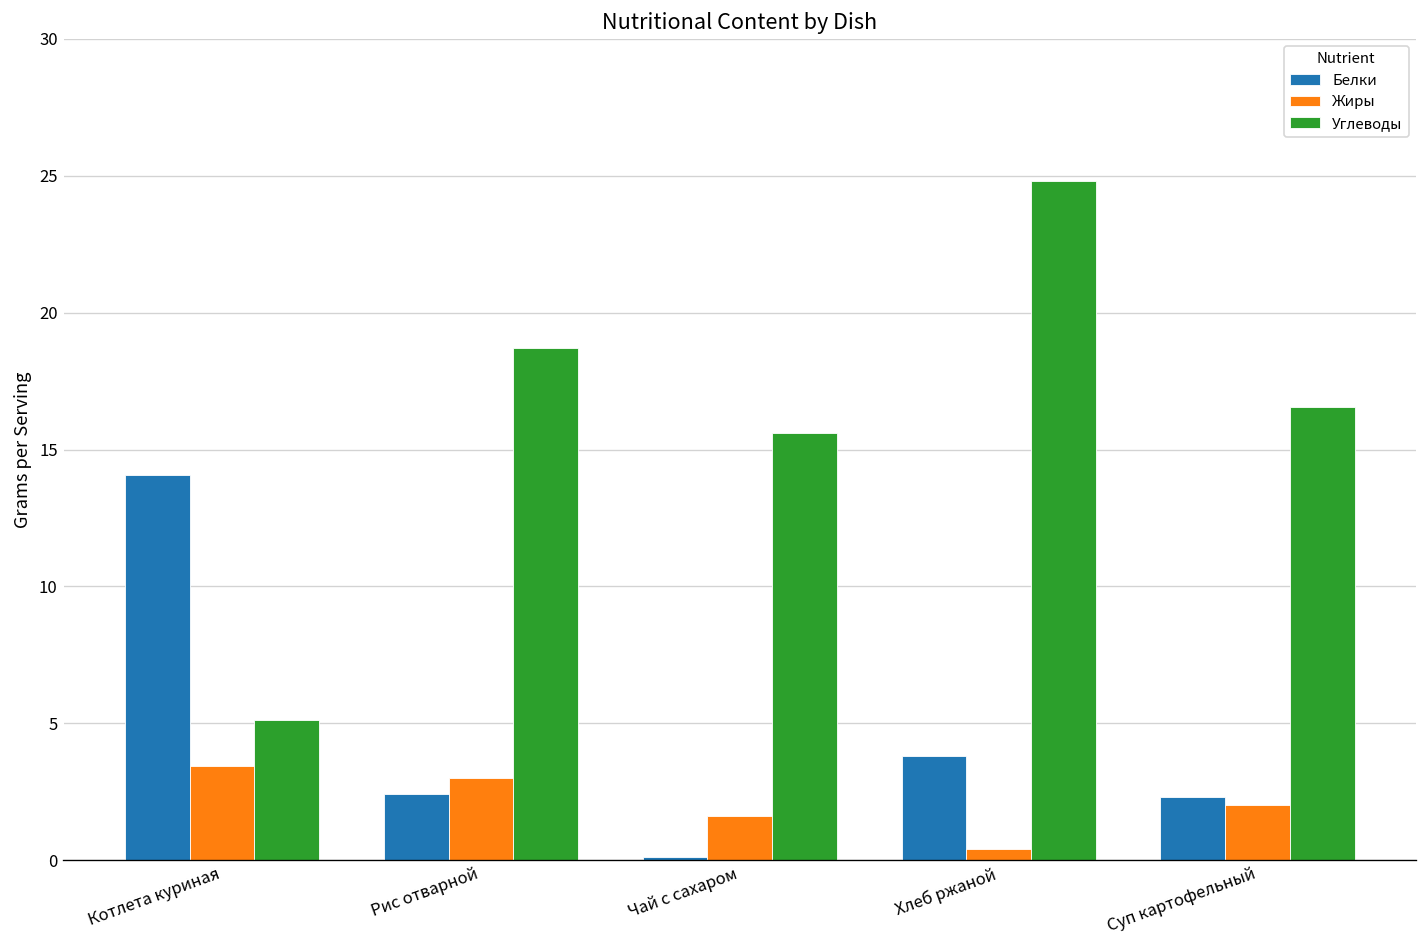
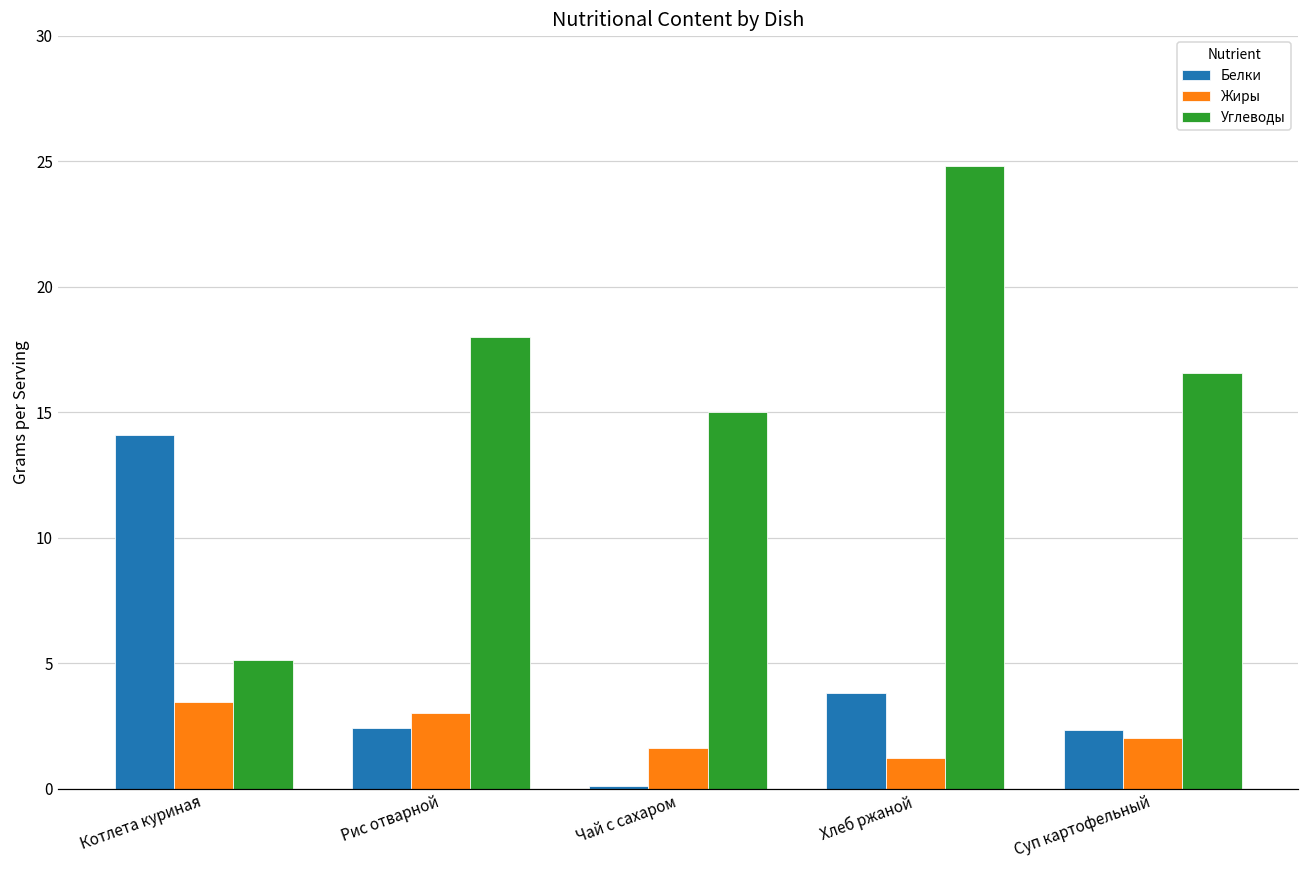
  {
    "Белки": {
      "Котлета куриная": 14.1,
      "Рис отварной": 2.4,
      "Хлеб ржаной": 3.8,
      "Суп картофельный": 2.3
    },
    "Жиры": {
      "Котлета куриная": 3.4,
      "Рис отварной": 3.0,
      "Чай с сахаром": 1.6,
-     "Хлеб ржаной": 0.4,
+     "Хлеб ржаной": 1.2,
      "Суп картофельный": 2.0
    },
    "Углеводы": {
      "Котлета куриная": 5.1,
-     "Рис отварной": 18.7,
-     "Чай с сахаром": 15.6,
+     "Рис отварной": 18.0,
+     "Чай с сахаром": 15.0,
      "Хлеб ржаной": 24.8,
      "Суп картофельный": 16.6
    }
  }
